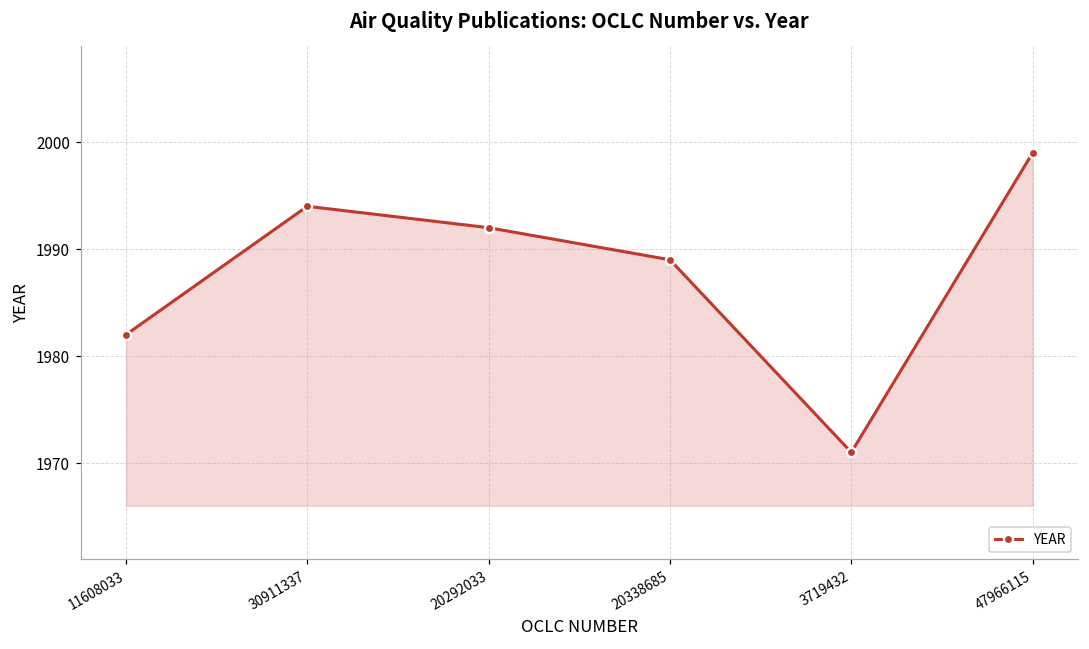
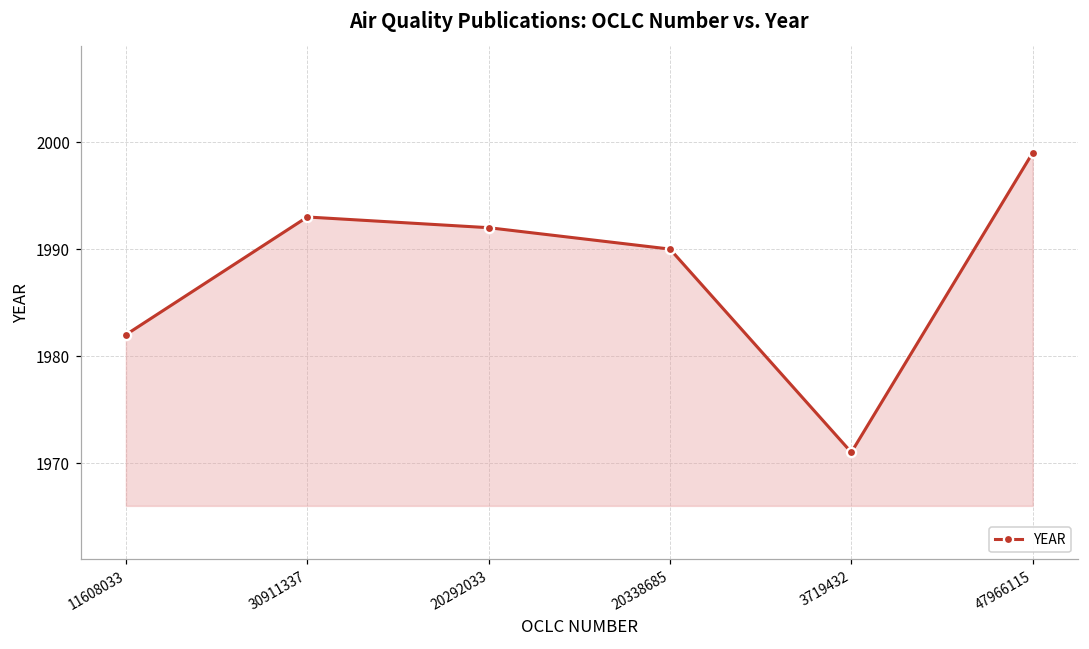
  {
    "11608033": 1982,
-   "30911337": 1994,
+   "30911337": 1993,
    "20292033": 1992,
-   "20338685": 1989,
+   "20338685": 1990,
    "3719432": 1971,
    "47966115": 1999
  }
